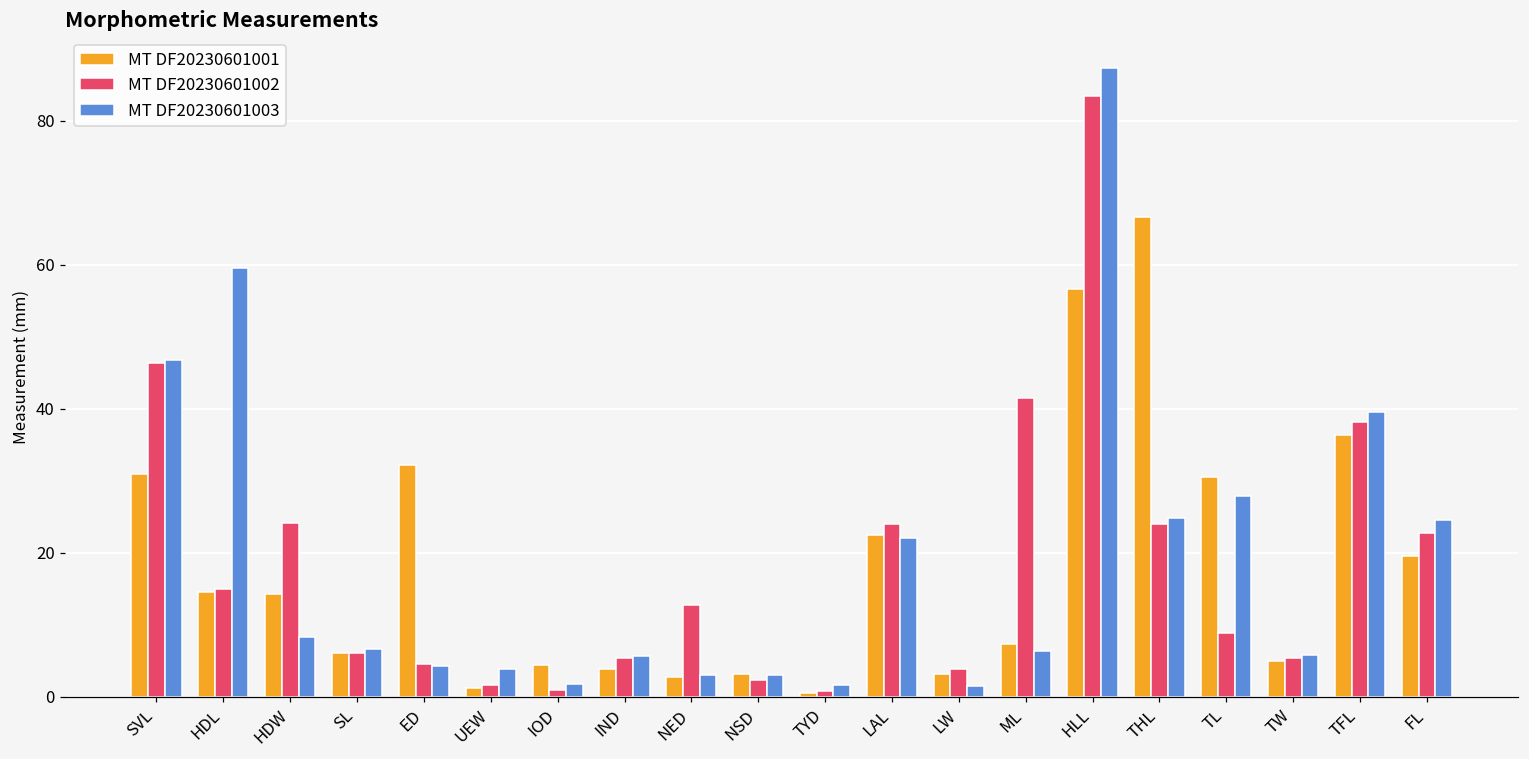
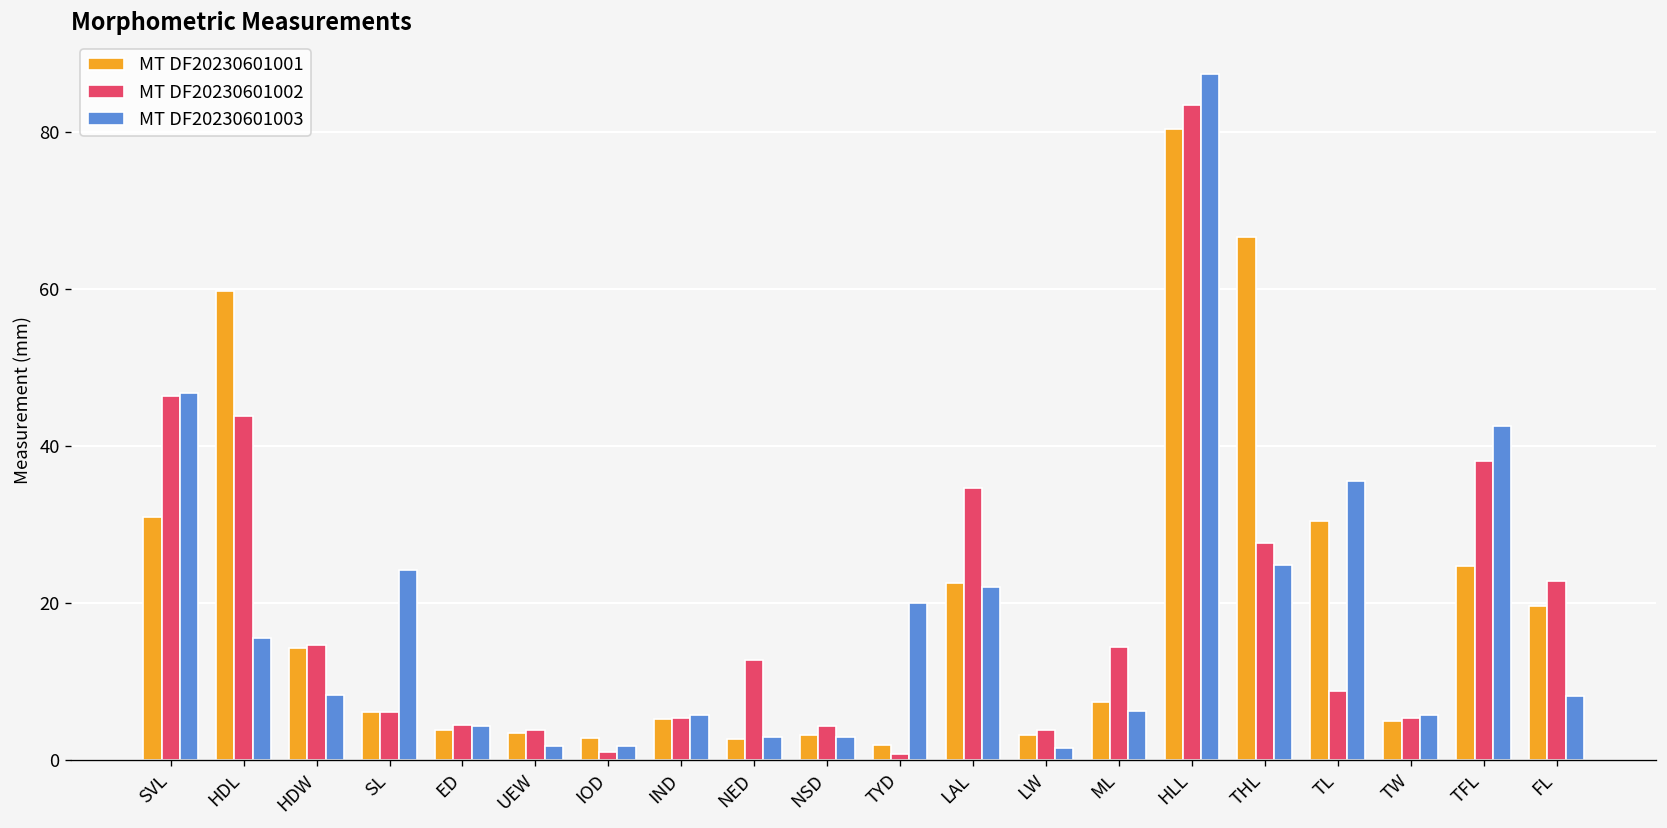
  {
    "MT DF20230601001": {
      "SVL": 31,
-     "HDL": 15,
+     "HDL": 60,
      "HDW": 14,
      "SL": 6,
-     "ED": 32,
-     "UEW": 1,
-     "IOD": 4,
-     "IND": 4,
+     "ED": 4,
+     "UEW": 4,
+     "IOD": 3,
+     "IND": 5,
      "NED": 3,
      "NSD": 3,
-     "TYD": 1,
+     "TYD": 2,
      "LAL": 23,
      "LW": 3,
      "ML": 7,
-     "HLL": 57,
+     "HLL": 80,
      "THL": 67,
      "TL": 31,
      "TW": 5,
-     "TFL": 36,
+     "TFL": 25,
      "FL": 20
    },
    "MT DF20230601002": {
      "SVL": 46,
-     "HDL": 15,
-     "HDW": 24,
+     "HDL": 44,
+     "HDW": 15,
      "SL": 6,
      "ED": 5,
-     "UEW": 2,
+     "UEW": 4,
      "IOD": 1,
      "IND": 5,
      "NED": 13,
-     "NSD": 2,
+     "NSD": 4,
      "TYD": 1,
-     "LAL": 24,
+     "LAL": 35,
      "LW": 4,
-     "ML": 42,
+     "ML": 14,
      "HLL": 83,
-     "THL": 24,
+     "THL": 28,
      "TL": 9,
      "TW": 5,
      "TFL": 38,
      "FL": 23
    },
    "MT DF20230601003": {
      "SVL": 47,
-     "HDL": 60,
+     "HDL": 16,
      "HDW": 8,
-     "SL": 7,
+     "SL": 24,
      "ED": 4,
-     "UEW": 4,
+     "UEW": 2,
      "IOD": 2,
      "IND": 6,
      "NED": 3,
      "NSD": 3,
-     "TYD": 2,
+     "TYD": 20,
      "LAL": 22,
      "LW": 2,
      "ML": 6,
      "HLL": 87,
      "THL": 25,
-     "TL": 28,
+     "TL": 36,
      "TW": 6,
-     "TFL": 40,
-     "FL": 25
+     "TFL": 43,
+     "FL": 8
    }
  }
